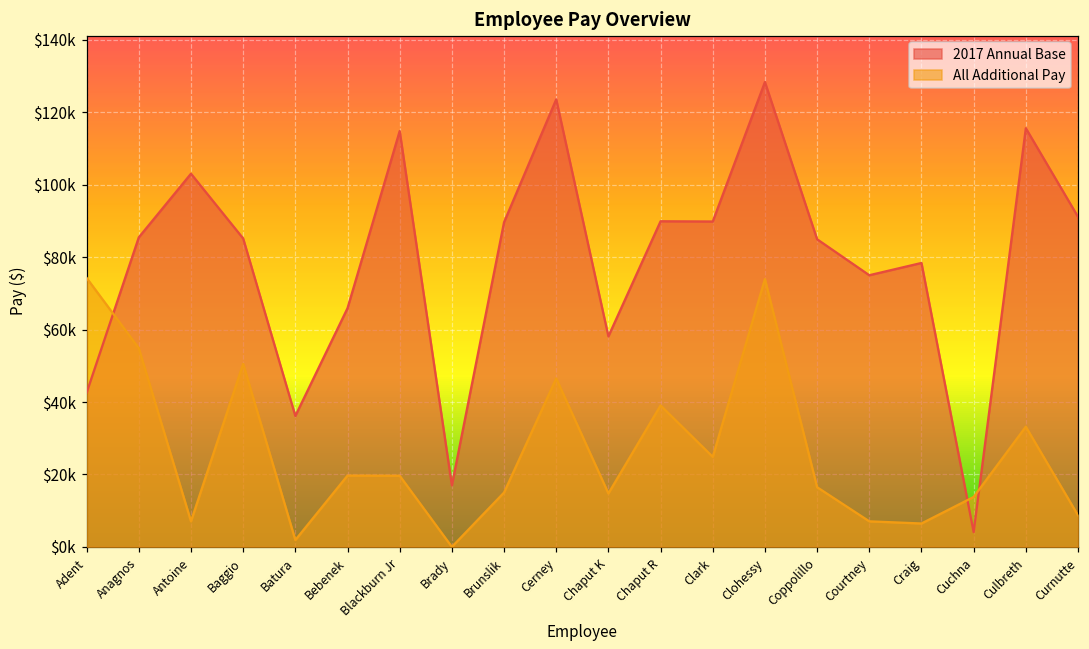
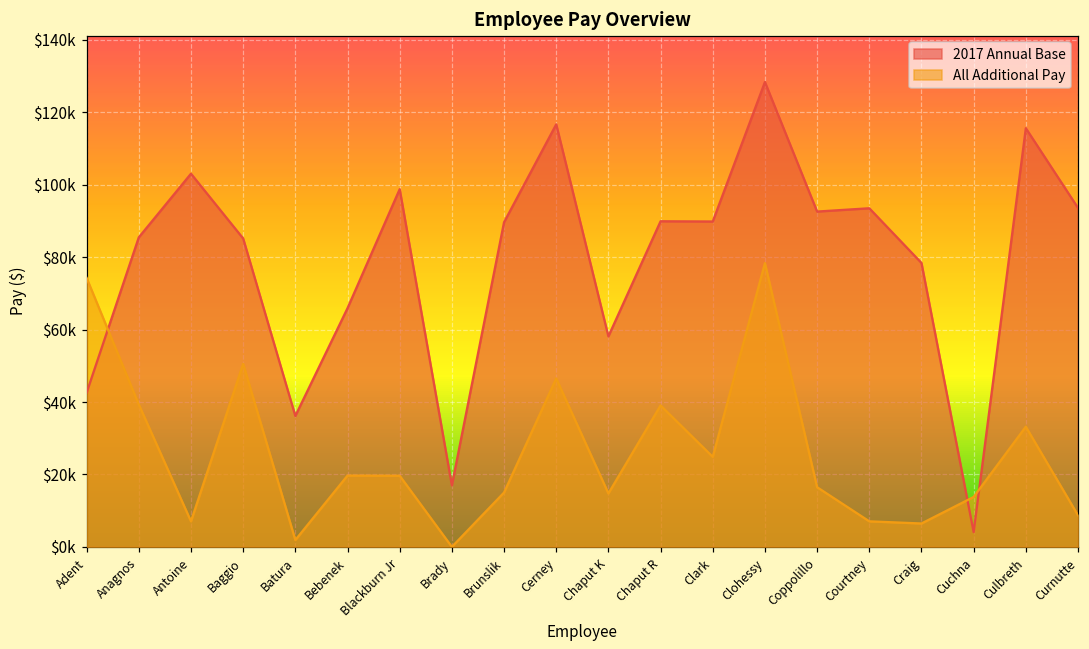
  {
    "2017 Annual Base": {
      "Adent": "$43000",
      "Anagnos": "$85000",
      "Antoine": "$103000",
      "Baggio": "$85000",
      "Batura": "$36000",
      "Bebenek": "$66000",
-     "Blackburn Jr": "$115000",
+     "Blackburn Jr": "$99000",
      "Brady": "$17000",
      "Brunslik": "$90000",
-     "Cerney": "$124000",
+     "Cerney": "$117000",
      "Chaput K": "$58000",
      "Chaput R": "$90000",
      "Clark": "$90000",
      "Clohessy": "$128000",
-     "Coppolillo": "$85000",
-     "Courtney": "$75000",
+     "Coppolillo": "$93000",
+     "Courtney": "$93000",
      "Craig": "$78000",
      "Cuchna": "$4000",
      "Culbreth": "$116000",
-     "Curnutte": "$91000"
+     "Curnutte": "$94000"
    },
    "All Additional Pay": {
      "Adent": "$74000",
-     "Anagnos": "$55000",
+     "Anagnos": "$39000",
      "Antoine": "$7000",
      "Baggio": "$51000",
      "Batura": "$2000",
      "Bebenek": "$20000",
      "Blackburn Jr": "$20000",
      "Brady": "$0",
      "Brunslik": "$15000",
      "Cerney": "$47000",
      "Chaput K": "$15000",
      "Chaput R": "$39000",
      "Clark": "$25000",
-     "Clohessy": "$74000",
+     "Clohessy": "$78000",
      "Coppolillo": "$16000",
      "Courtney": "$7000",
      "Craig": "$6000",
      "Cuchna": "$14000",
      "Culbreth": "$33000",
      "Curnutte": "$9000"
    }
  }
